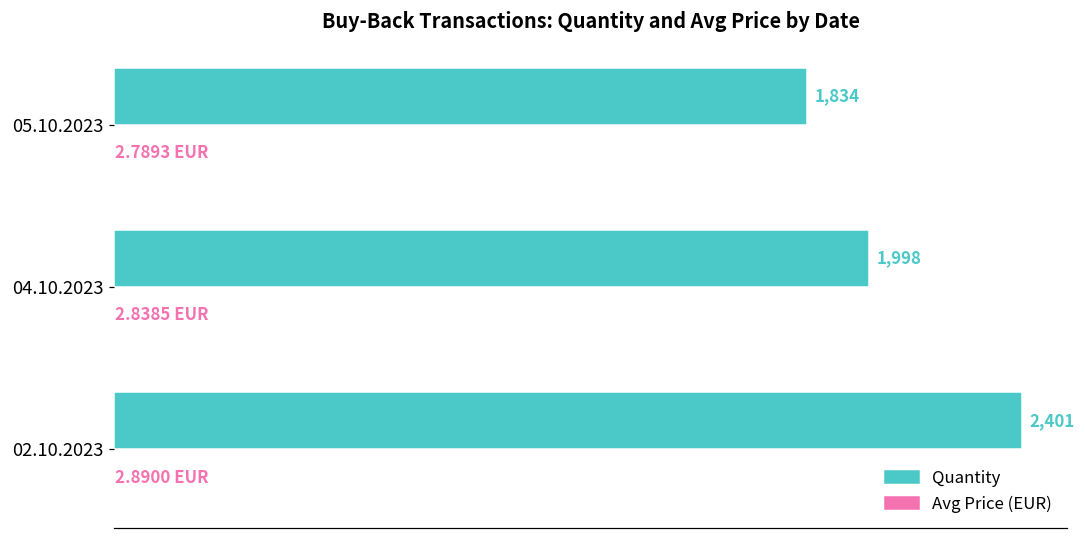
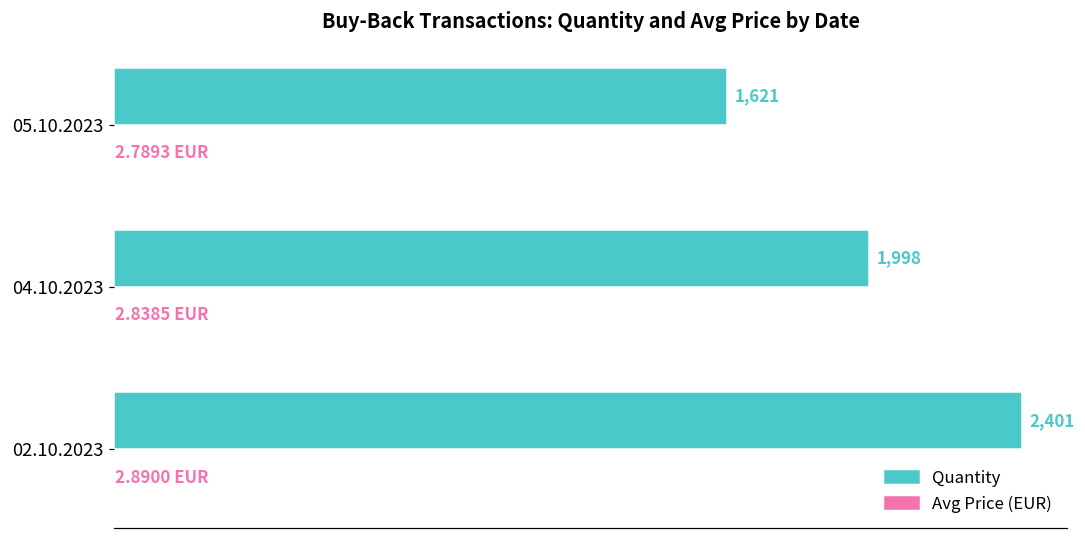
  {
    "Quantity": {
-     "05.10.2023": "1,834",
+     "05.10.2023": "1,621",
      "04.10.2023": "1,998",
      "02.10.2023": "2,401"
    },
    "Avg Price (EUR)": {
      "05.10.2023": "2.7893",
      "04.10.2023": "2.8385",
      "02.10.2023": "2.8900"
    }
  }
